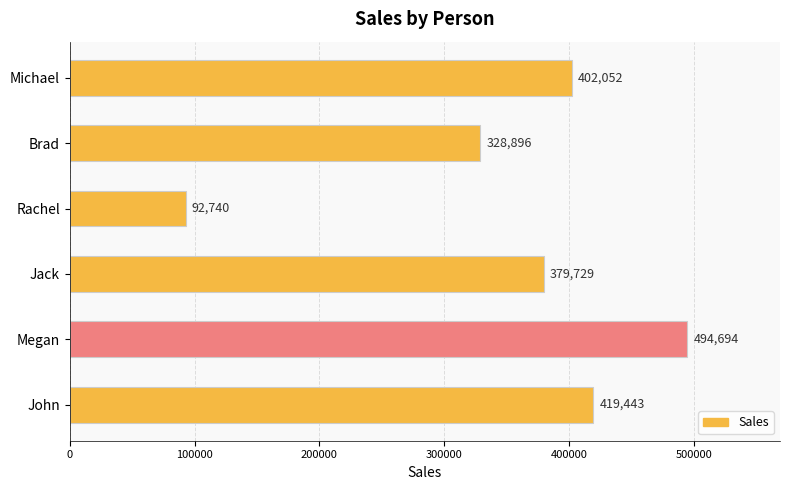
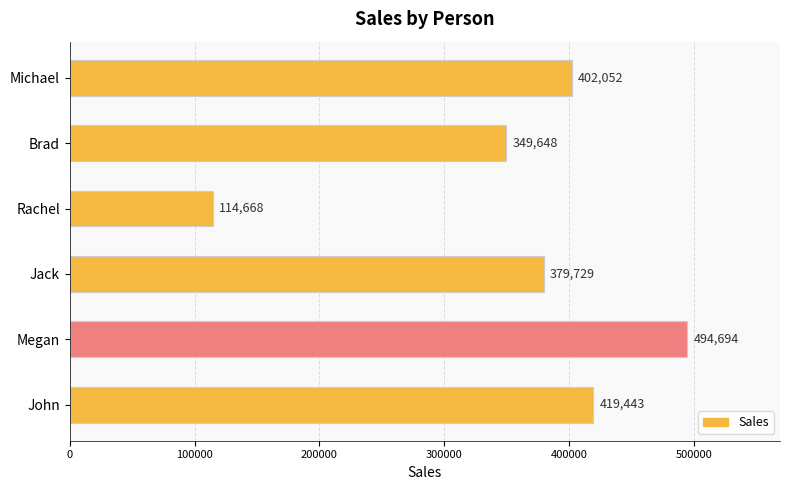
  {
    "Michael": "402,052",
-   "Brad": "328,896",
-   "Rachel": "92,740",
+   "Brad": "349,648",
+   "Rachel": "114,668",
    "Jack": "379,729",
    "Megan": "494,694",
    "John": "419,443"
  }
